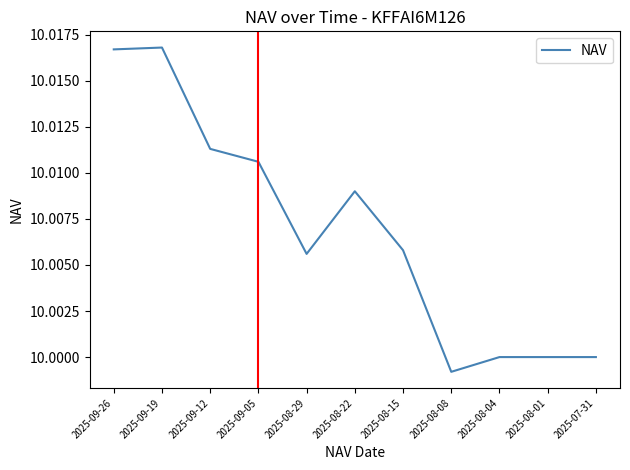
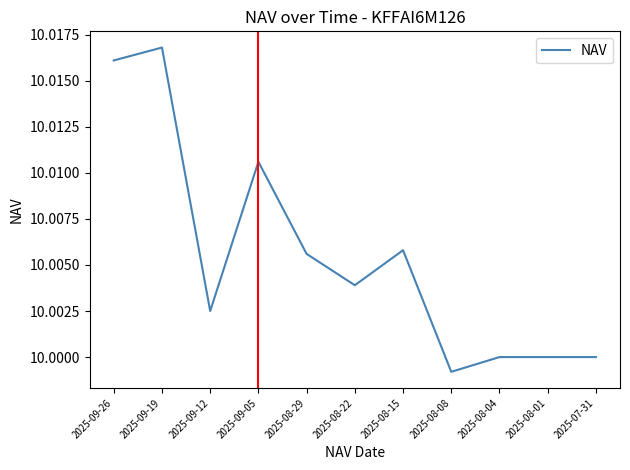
  {
-   "2025-09-26": 10.0167,
+   "2025-09-26": 10.0161,
    "2025-09-19": 10.0168,
-   "2025-09-12": 10.0113,
+   "2025-09-12": 10.0025,
    "2025-09-05": 10.0106,
    "2025-08-29": 10.0056,
-   "2025-08-22": 10.0090,
+   "2025-08-22": 10.0039,
    "2025-08-15": 10.0058,
    "2025-08-08": 9.9992,
    "2025-08-04": 10.0000,
    "2025-08-01": 10.0000,
    "2025-07-31": 10.0000
  }
